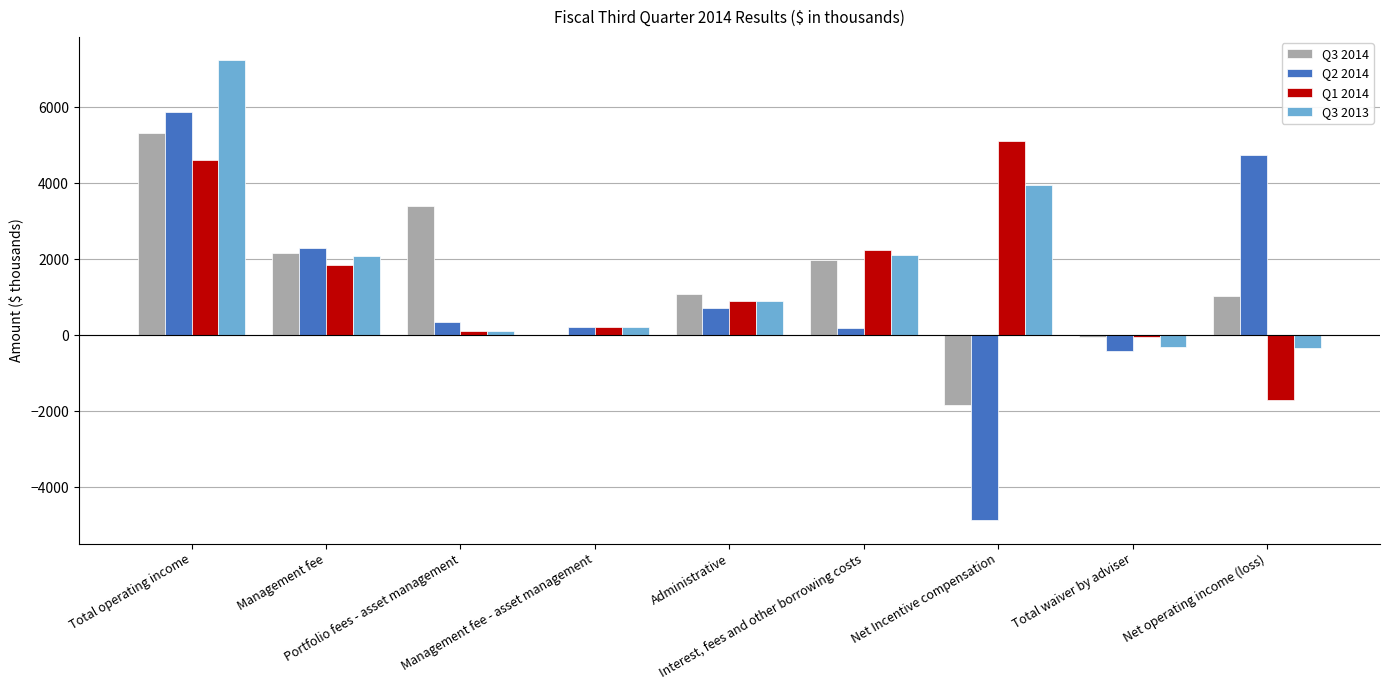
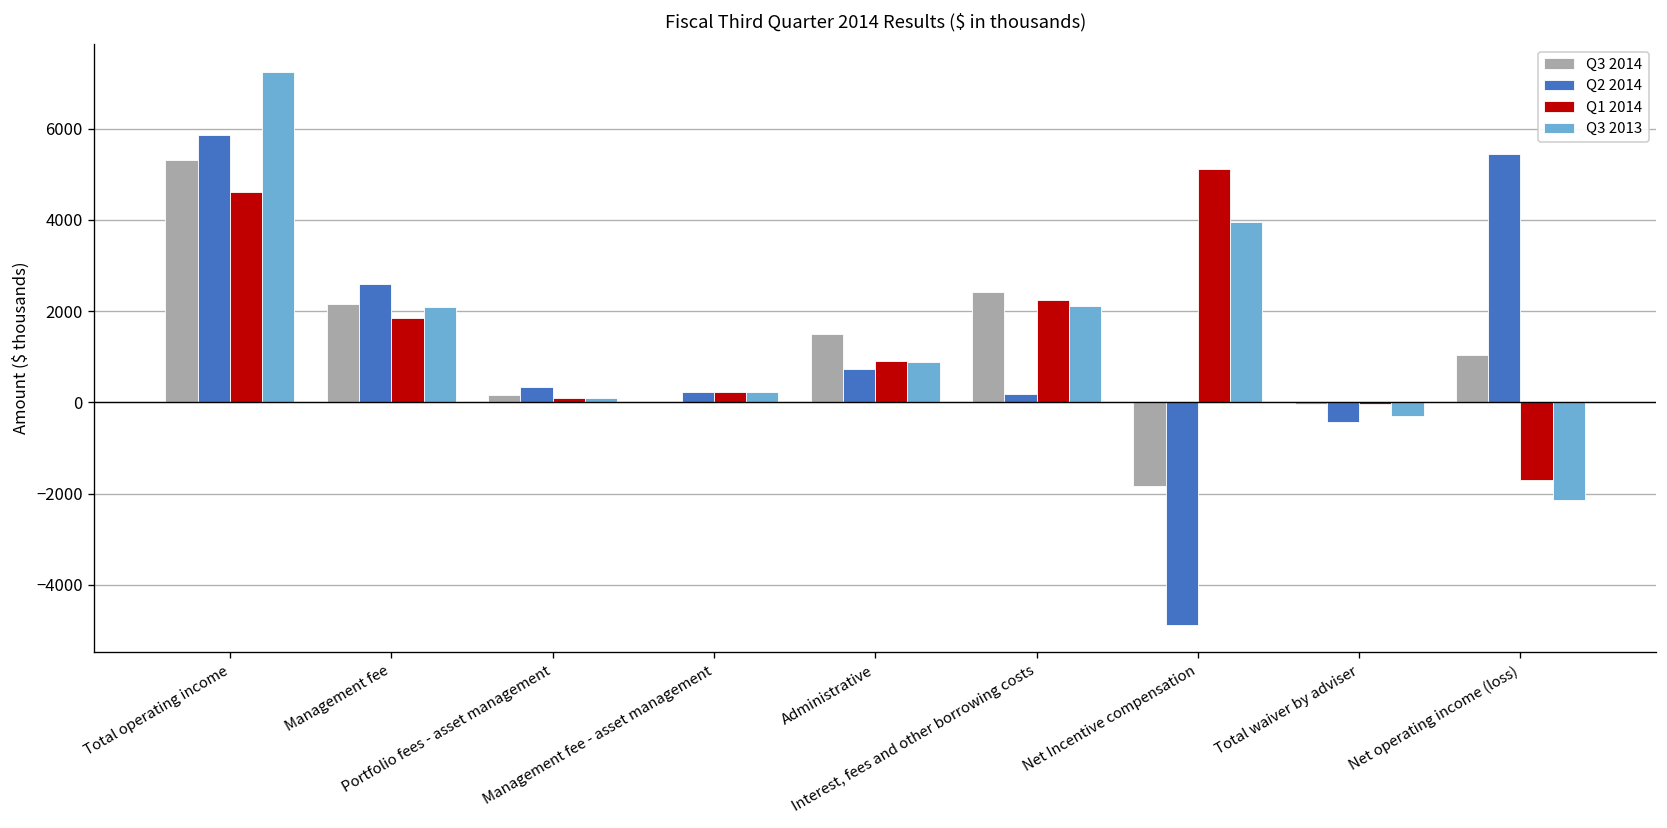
  {
    "Q3 2014": {
      "Total operating income": 5300,
      "Management fee": 2200,
-     "Portfolio fees - asset management": 3400,
-     "Administrative": 1100,
-     "Interest, fees and other borrowing costs": 2000,
+     "Portfolio fees - asset management": 200,
+     "Administrative": 1500,
+     "Interest, fees and other borrowing costs": 2400,
      "Net Incentive compensation": -1800,
      "Net operating income (loss)": 1000
    },
    "Q2 2014": {
      "Total operating income": 5900,
-     "Management fee": 2300,
+     "Management fee": 2600,
      "Portfolio fees - asset management": 300,
      "Management fee - asset management": 200,
      "Administrative": 700,
      "Interest, fees and other borrowing costs": 200,
      "Net Incentive compensation": -4900,
      "Total waiver by adviser": -400,
-     "Net operating income (loss)": 4800
+     "Net operating income (loss)": 5400
    },
    "Q1 2014": {
      "Total operating income": 4600,
      "Management fee": 1900,
      "Portfolio fees - asset management": 100,
      "Management fee - asset management": 200,
      "Administrative": 900,
      "Interest, fees and other borrowing costs": 2300,
      "Net Incentive compensation": 5100,
      "Net operating income (loss)": -1700
    },
    "Q3 2013": {
      "Total operating income": 7200,
      "Management fee": 2100,
      "Portfolio fees - asset management": 100,
      "Management fee - asset management": 200,
      "Administrative": 900,
      "Interest, fees and other borrowing costs": 2100,
      "Net Incentive compensation": 4000,
      "Total waiver by adviser": -300,
-     "Net operating income (loss)": -300
+     "Net operating income (loss)": -2100
    }
  }
